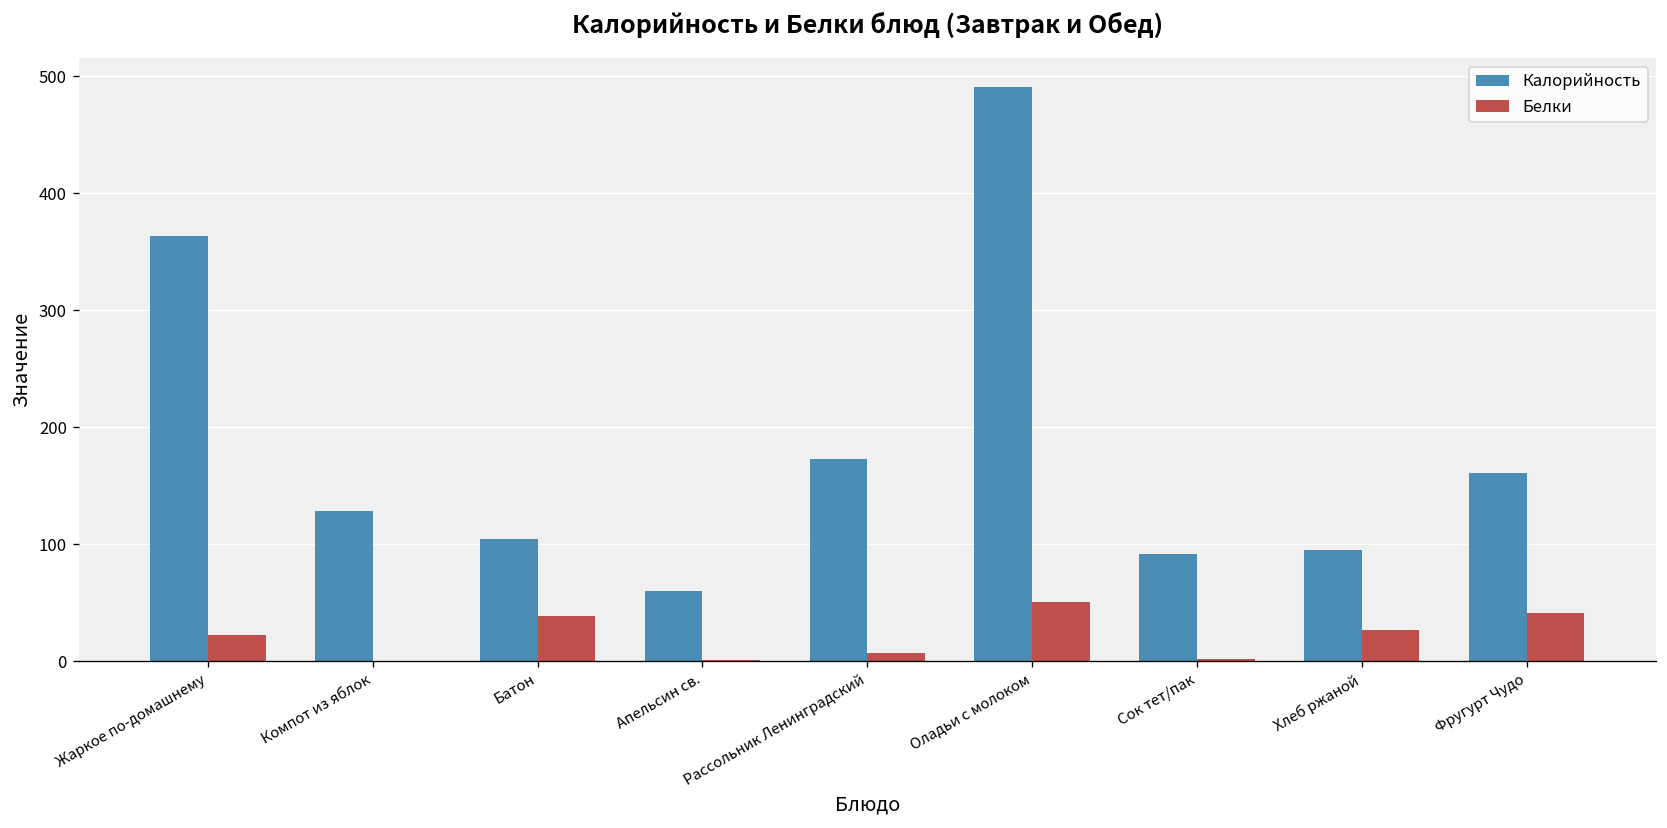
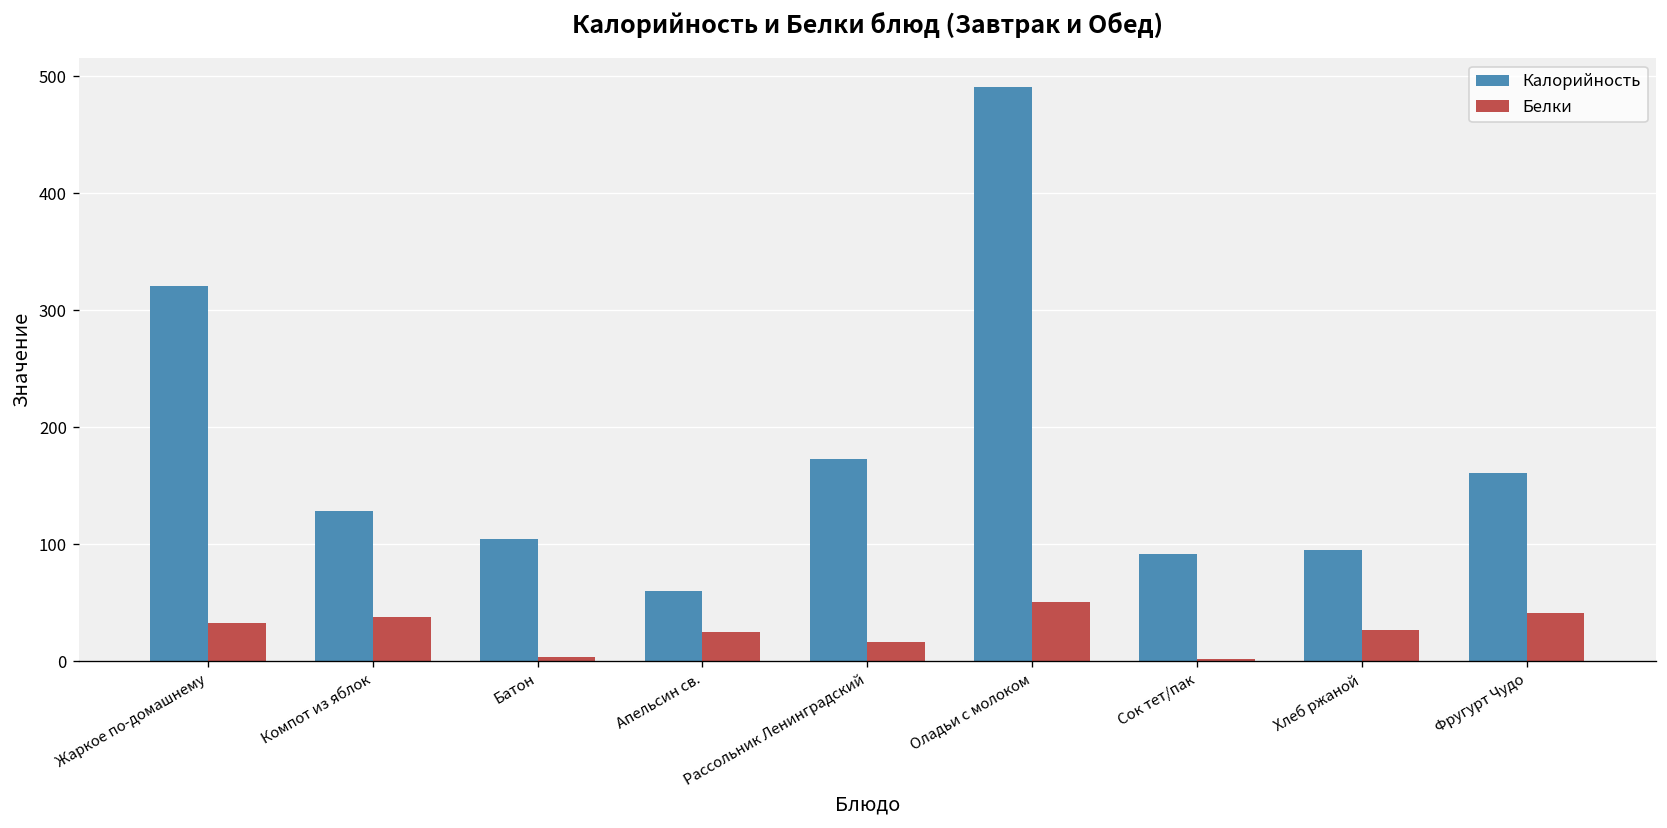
  {
    "Калорийность": {
-     "Жаркое по-домашнему": 360,
+     "Жаркое по-домашнему": 320,
      "Компот из яблок": 130,
      "Батон": 100,
      "Апельсин св.": 60,
      "Рассольник Ленинградский": 170,
      "Оладьи с молоком": 490,
      "Сок тет/пак": 90,
      "Хлеб ржаной": 90,
      "Фругурт Чудо": 160
    },
    "Белки": {
-     "Жаркое по-домашнему": 20,
-     "Компот из яблок": 0,
-     "Батон": 40,
-     "Апельсин св.": 0,
-     "Рассольник Ленинградский": 10,
+     "Жаркое по-домашнему": 30,
+     "Компот из яблок": 40,
+     "Батон": 0,
+     "Апельсин св.": 20,
+     "Рассольник Ленинградский": 20,
      "Оладьи с молоком": 50,
      "Хлеб ржаной": 30,
      "Фругурт Чудо": 40
    }
  }
